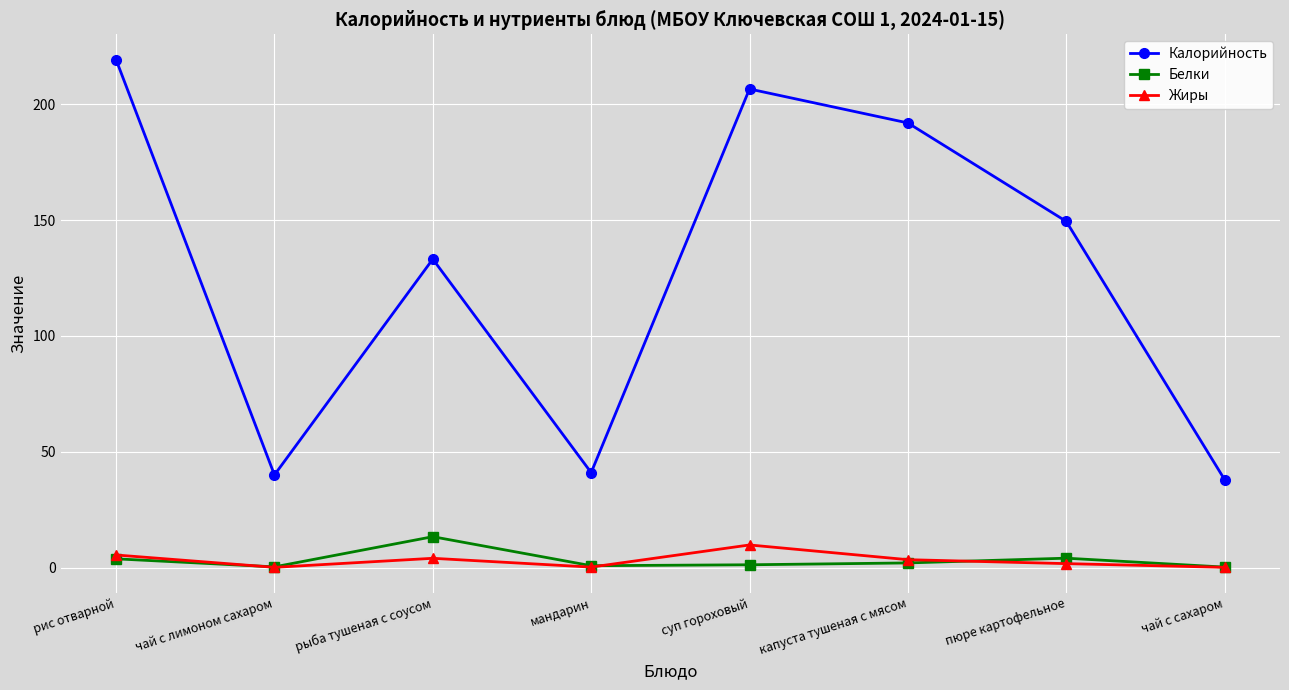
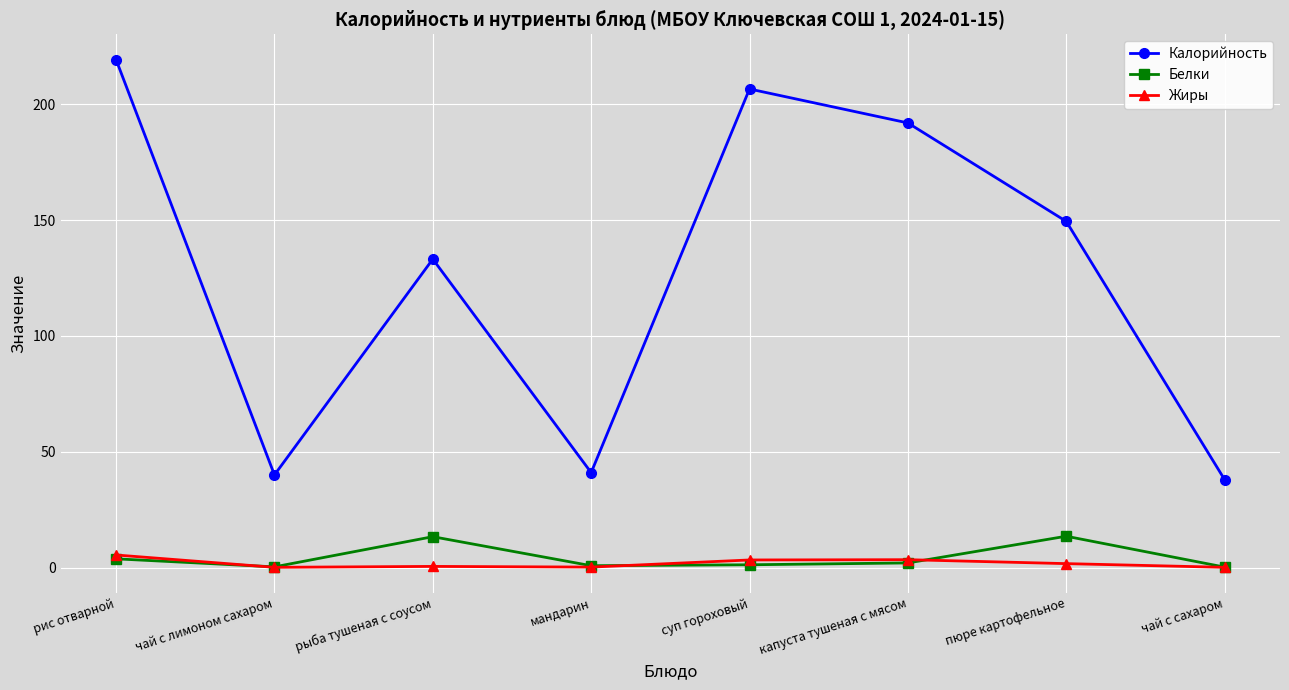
  {
    "Калорийность": {
      "рис отварной": 219,
      "чай с лимоном сахаром": 40,
      "рыба тушеная с соусом": 133,
      "мандарин": 41,
      "суп гороховый": 207,
      "капуста тушеная с мясом": 192,
      "пюре картофельное": 150,
      "чай с сахаром": 38
    },
    "Белки": {
      "рис отварной": 4,
      "рыба тушеная с соусом": 13,
      "суп гороховый": 1,
      "капуста тушеная с мясом": 2,
-     "пюре картофельное": 4
+     "пюре картофельное": 14
    },
    "Жиры": {
      "рис отварной": 5,
-     "рыба тушеная с соусом": 4,
-     "суп гороховый": 10,
+     "рыба тушеная с соусом": 1,
+     "суп гороховый": 3,
      "капуста тушеная с мясом": 3,
      "пюре картофельное": 2
    }
  }
